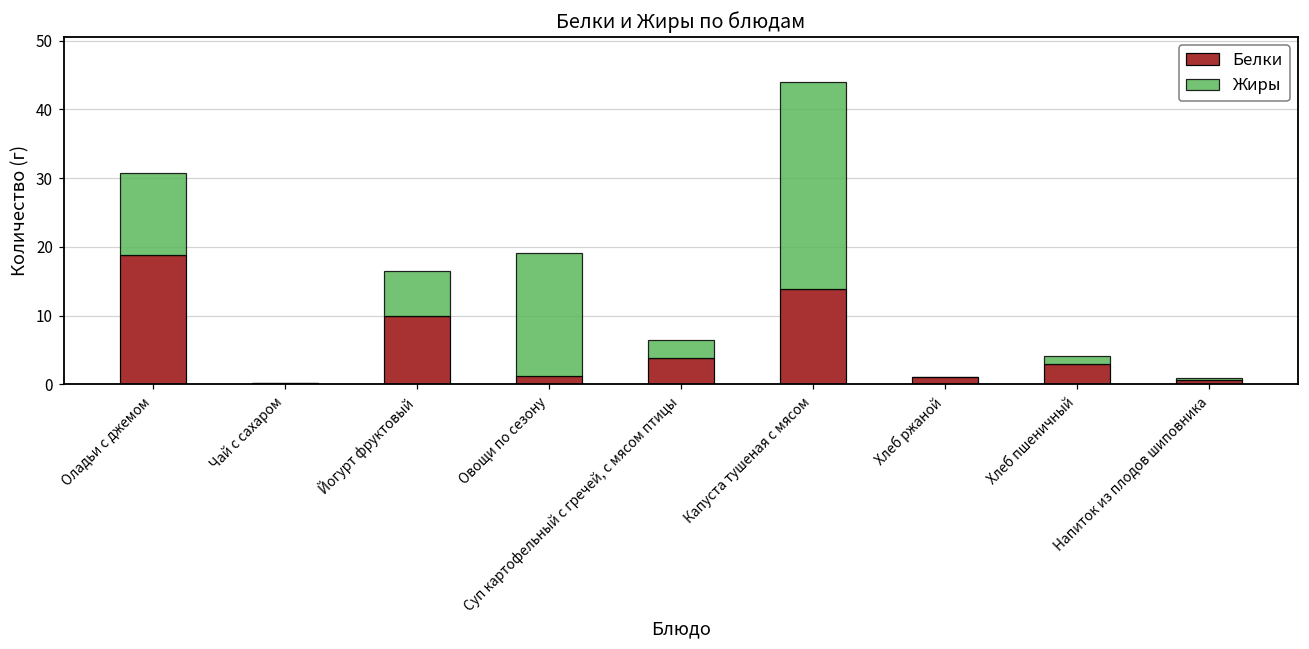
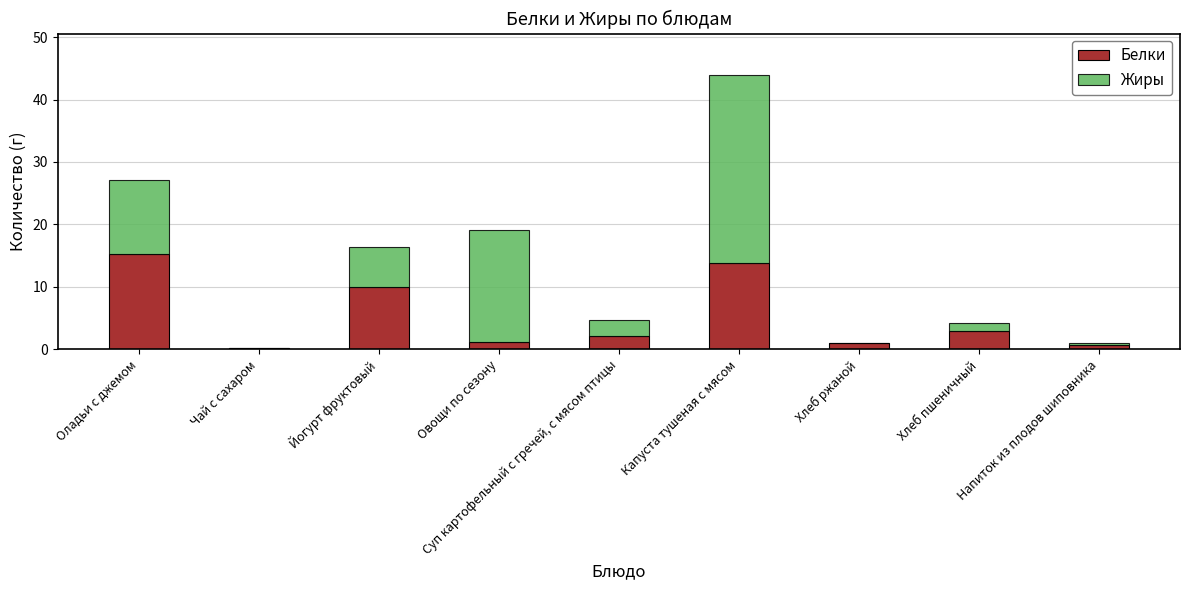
  {
    "Белки": {
-     "Оладьи с джемом": 19,
+     "Оладьи с джемом": 15,
      "Йогурт фруктовый": 10,
      "Овощи по сезону": 1,
-     "Суп картофельный с гречей, с мясом птицы": 4,
+     "Суп картофельный с гречей, с мясом птицы": 2,
      "Капуста тушеная с мясом": 14,
      "Хлеб ржаной": 1,
      "Хлеб пшеничный": 3,
      "Напиток из плодов шиповника": 1
    },
    "Жиры": {
      "Оладьи с джемом": 12,
      "Йогурт фруктовый": 6,
      "Овощи по сезону": 18,
      "Суп картофельный с гречей, с мясом птицы": 3,
      "Капуста тушеная с мясом": 30,
      "Хлеб ржаной": 0,
      "Хлеб пшеничный": 1
    }
  }
